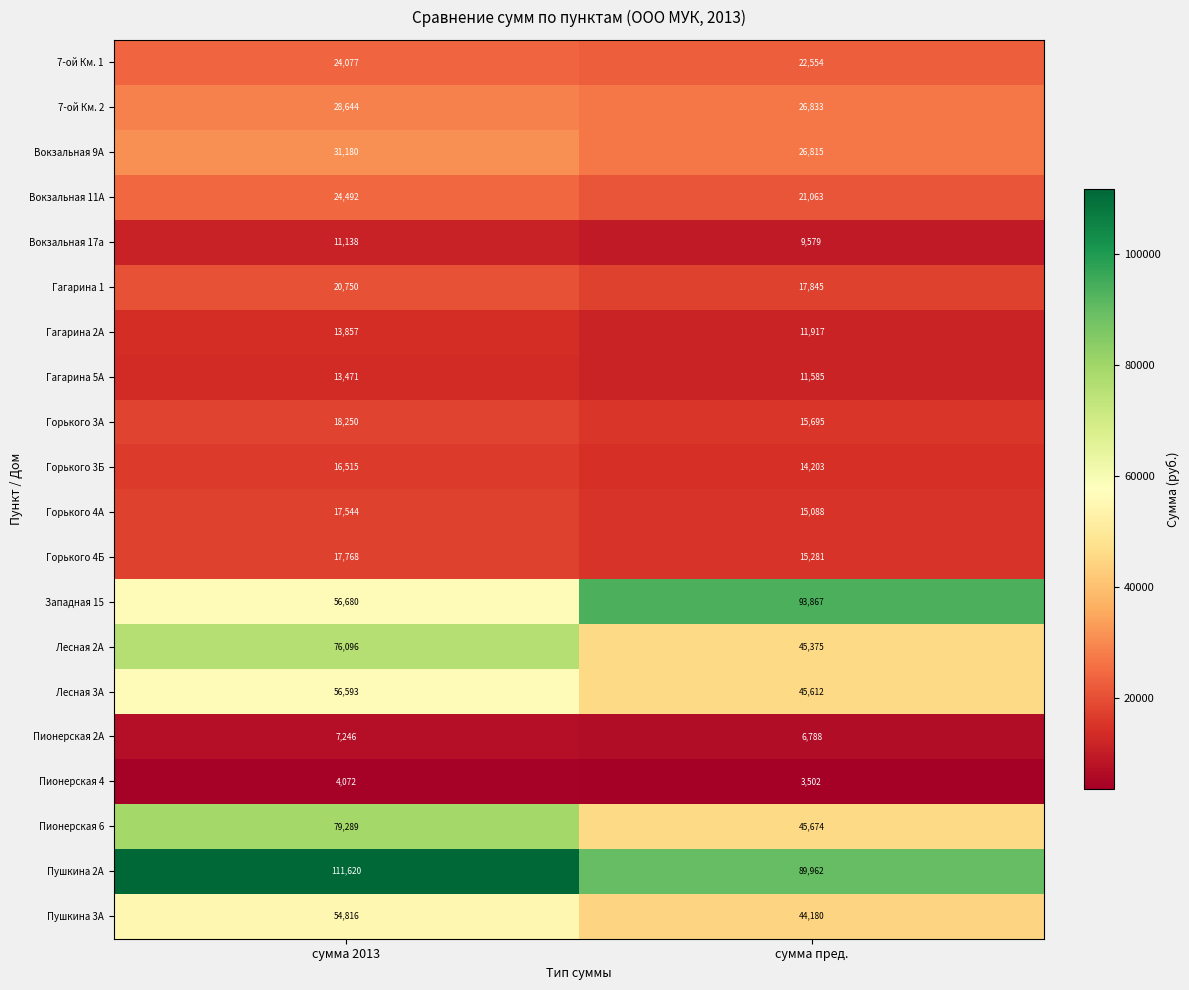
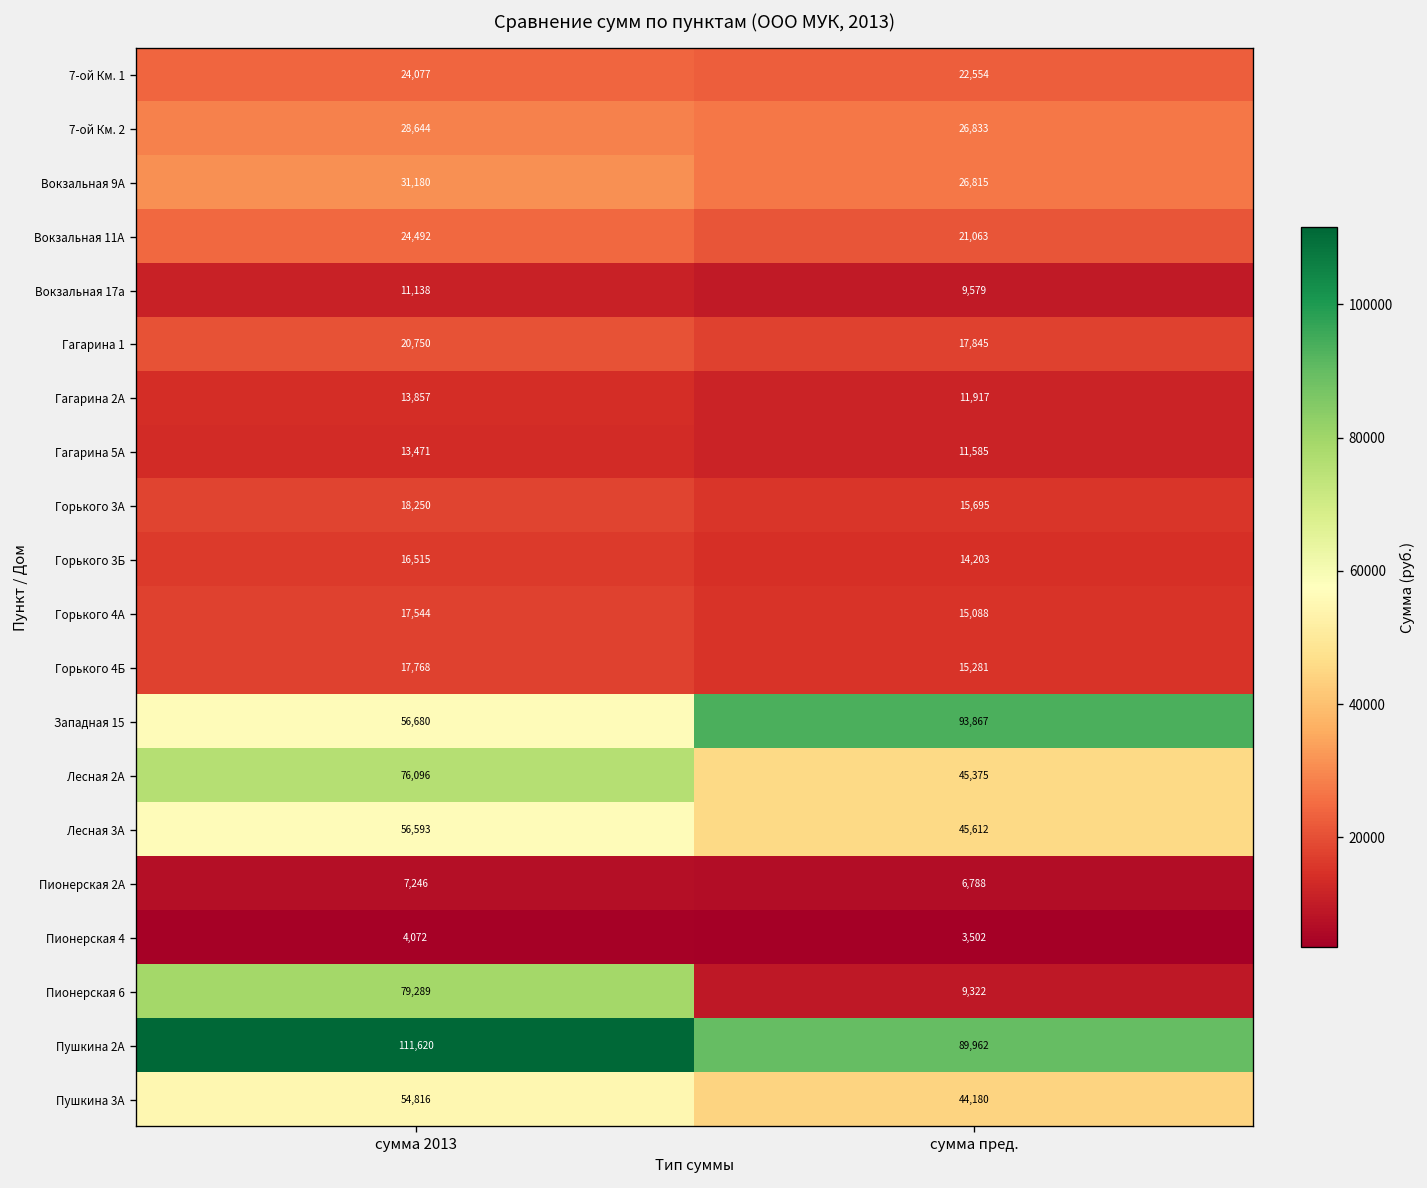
  {
    "7-ой Км. 1": {
      "сумма 2013": "24,077",
      "сумма пред.": "22,554"
    },
    "7-ой Км. 2": {
      "сумма 2013": "28,644",
      "сумма пред.": "26,833"
    },
    "Вокзальная 9А": {
      "сумма 2013": "31,180",
      "сумма пред.": "26,815"
    },
    "Вокзальная 11А": {
      "сумма 2013": "24,492",
      "сумма пред.": "21,063"
    },
    "Вокзальная 17а": {
      "сумма 2013": "11,138",
      "сумма пред.": "9,579"
    },
    "Гагарина 1": {
      "сумма 2013": "20,750",
      "сумма пред.": "17,845"
    },
    "Гагарина 2А": {
      "сумма 2013": "13,857",
      "сумма пред.": "11,917"
    },
    "Гагарина 5А": {
      "сумма 2013": "13,471",
      "сумма пред.": "11,585"
    },
    "Горького 3А": {
      "сумма 2013": "18,250",
      "сумма пред.": "15,695"
    },
    "Горького 3Б": {
      "сумма 2013": "16,515",
      "сумма пред.": "14,203"
    },
    "Горького 4А": {
      "сумма 2013": "17,544",
      "сумма пред.": "15,088"
    },
    "Горького 4Б": {
      "сумма 2013": "17,768",
      "сумма пред.": "15,281"
    },
    "Западная 15": {
      "сумма 2013": "56,680",
      "сумма пред.": "93,867"
    },
    "Лесная 2А": {
      "сумма 2013": "76,096",
      "сумма пред.": "45,375"
    },
    "Лесная 3А": {
      "сумма 2013": "56,593",
      "сумма пред.": "45,612"
    },
    "Пионерская 2А": {
      "сумма 2013": "7,246",
      "сумма пред.": "6,788"
    },
    "Пионерская 4": {
      "сумма 2013": "4,072",
      "сумма пред.": "3,502"
    },
    "Пионерская 6": {
      "сумма 2013": "79,289",
-     "сумма пред.": "45,674"
+     "сумма пред.": "9,322"
    },
    "Пушкина 2А": {
      "сумма 2013": "111,620",
      "сумма пред.": "89,962"
    },
    "Пушкина 3А": {
      "сумма 2013": "54,816",
      "сумма пред.": "44,180"
    }
  }
